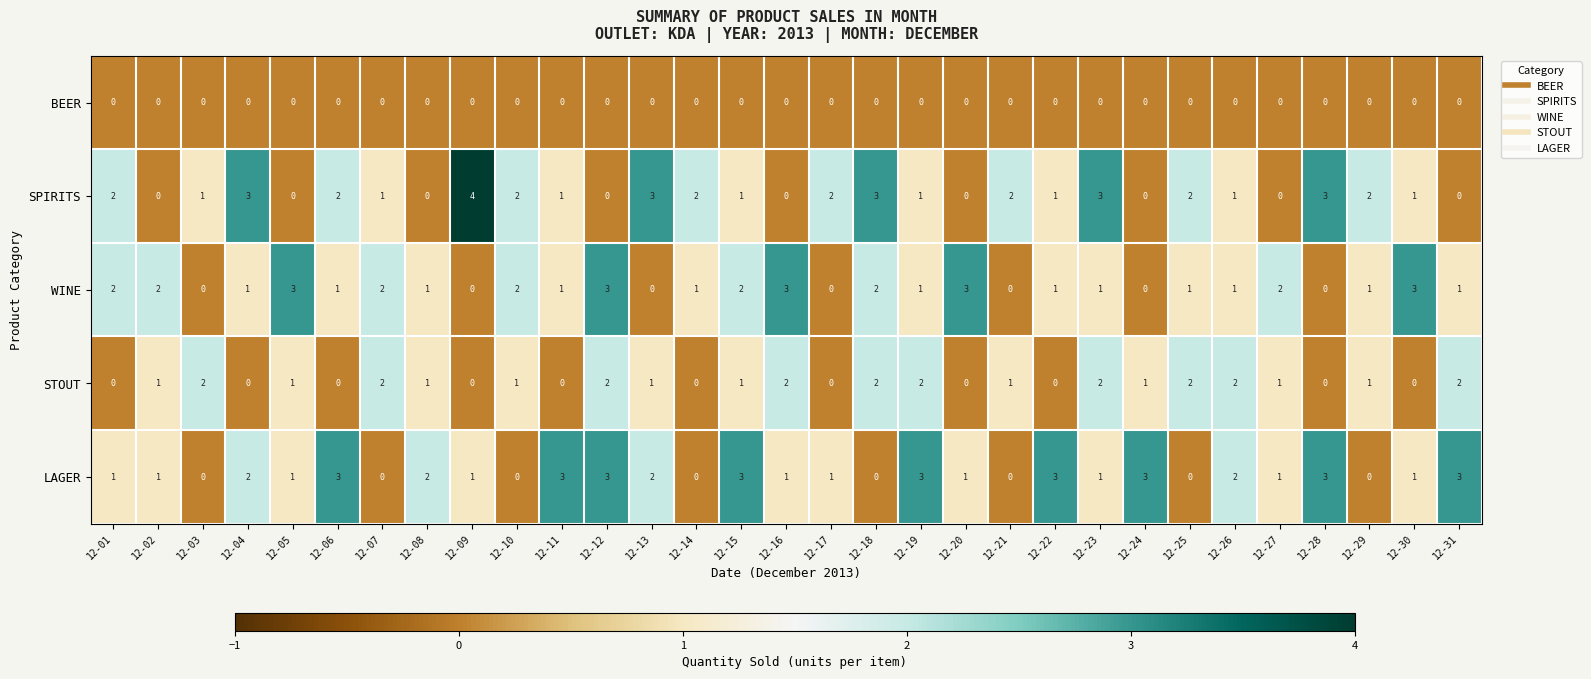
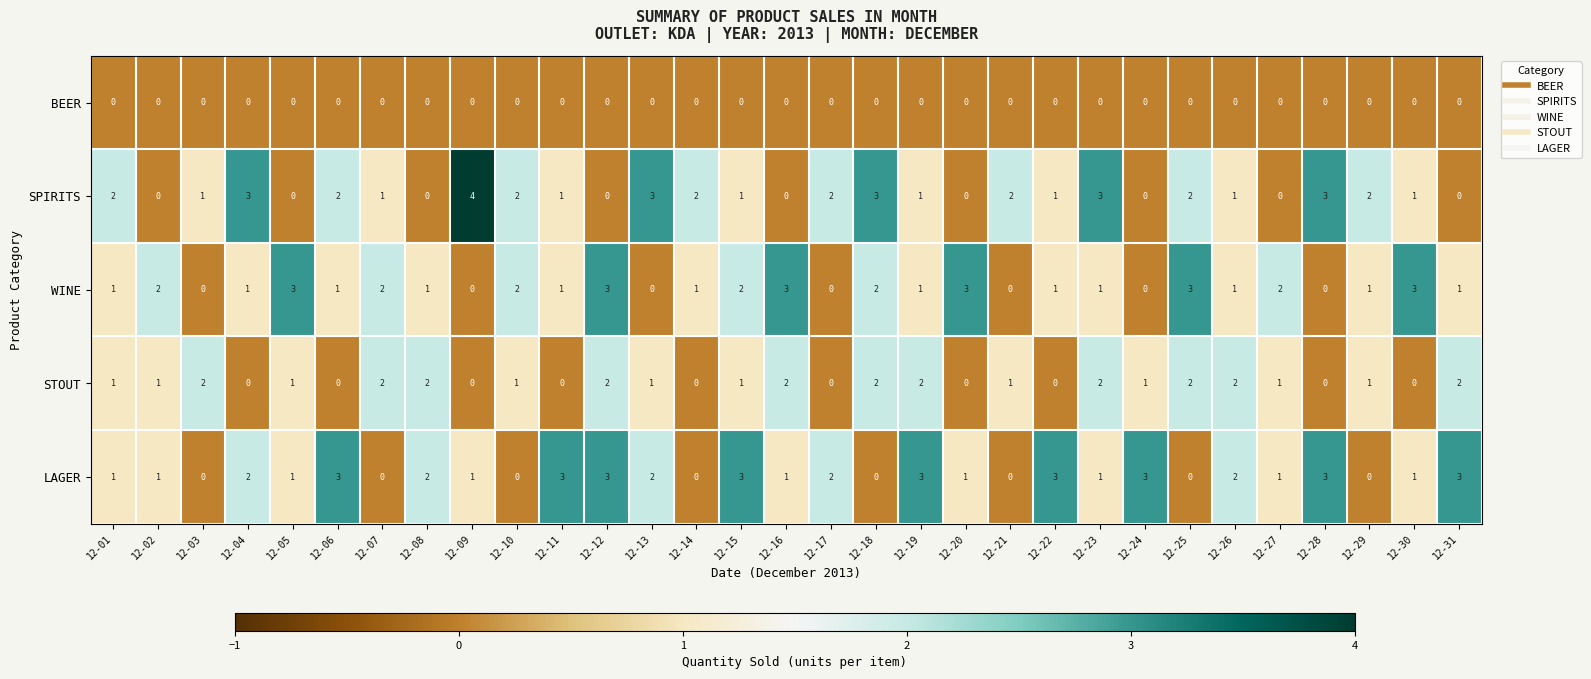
  {
    "BEER": {
      "12-01": 0,
      "12-02": 0,
      "12-03": 0,
      "12-04": 0,
      "12-05": 0,
      "12-06": 0,
      "12-07": 0,
      "12-08": 0,
      "12-09": 0,
      "12-10": 0,
      "12-11": 0,
      "12-12": 0,
      "12-13": 0,
      "12-14": 0,
      "12-15": 0,
      "12-16": 0,
      "12-17": 0,
      "12-18": 0,
      "12-19": 0,
      "12-20": 0,
      "12-21": 0,
      "12-22": 0,
      "12-23": 0,
      "12-24": 0,
      "12-25": 0,
      "12-26": 0,
      "12-27": 0,
      "12-28": 0,
      "12-29": 0,
      "12-30": 0,
      "12-31": 0
    },
    "SPIRITS": {
      "12-01": 2,
      "12-02": 0,
      "12-03": 1,
      "12-04": 3,
      "12-05": 0,
      "12-06": 2,
      "12-07": 1,
      "12-08": 0,
      "12-09": 4,
      "12-10": 2,
      "12-11": 1,
      "12-12": 0,
      "12-13": 3,
      "12-14": 2,
      "12-15": 1,
      "12-16": 0,
      "12-17": 2,
      "12-18": 3,
      "12-19": 1,
      "12-20": 0,
      "12-21": 2,
      "12-22": 1,
      "12-23": 3,
      "12-24": 0,
      "12-25": 2,
      "12-26": 1,
      "12-27": 0,
      "12-28": 3,
      "12-29": 2,
      "12-30": 1,
      "12-31": 0
    },
    "WINE": {
-     "12-01": 2,
+     "12-01": 1,
      "12-02": 2,
      "12-03": 0,
      "12-04": 1,
      "12-05": 3,
      "12-06": 1,
      "12-07": 2,
      "12-08": 1,
      "12-09": 0,
      "12-10": 2,
      "12-11": 1,
      "12-12": 3,
      "12-13": 0,
      "12-14": 1,
      "12-15": 2,
      "12-16": 3,
      "12-17": 0,
      "12-18": 2,
      "12-19": 1,
      "12-20": 3,
      "12-21": 0,
      "12-22": 1,
      "12-23": 1,
      "12-24": 0,
-     "12-25": 1,
+     "12-25": 3,
      "12-26": 1,
      "12-27": 2,
      "12-28": 0,
      "12-29": 1,
      "12-30": 3,
      "12-31": 1
    },
    "STOUT": {
-     "12-01": 0,
+     "12-01": 1,
      "12-02": 1,
      "12-03": 2,
      "12-04": 0,
      "12-05": 1,
      "12-06": 0,
      "12-07": 2,
-     "12-08": 1,
+     "12-08": 2,
      "12-09": 0,
      "12-10": 1,
      "12-11": 0,
      "12-12": 2,
      "12-13": 1,
      "12-14": 0,
      "12-15": 1,
      "12-16": 2,
      "12-17": 0,
      "12-18": 2,
      "12-19": 2,
      "12-20": 0,
      "12-21": 1,
      "12-22": 0,
      "12-23": 2,
      "12-24": 1,
      "12-25": 2,
      "12-26": 2,
      "12-27": 1,
      "12-28": 0,
      "12-29": 1,
      "12-30": 0,
      "12-31": 2
    },
    "LAGER": {
      "12-01": 1,
      "12-02": 1,
      "12-03": 0,
      "12-04": 2,
      "12-05": 1,
      "12-06": 3,
      "12-07": 0,
      "12-08": 2,
      "12-09": 1,
      "12-10": 0,
      "12-11": 3,
      "12-12": 3,
      "12-13": 2,
      "12-14": 0,
      "12-15": 3,
      "12-16": 1,
-     "12-17": 1,
+     "12-17": 2,
      "12-18": 0,
      "12-19": 3,
      "12-20": 1,
      "12-21": 0,
      "12-22": 3,
      "12-23": 1,
      "12-24": 3,
      "12-25": 0,
      "12-26": 2,
      "12-27": 1,
      "12-28": 3,
      "12-29": 0,
      "12-30": 1,
      "12-31": 3
    }
  }
